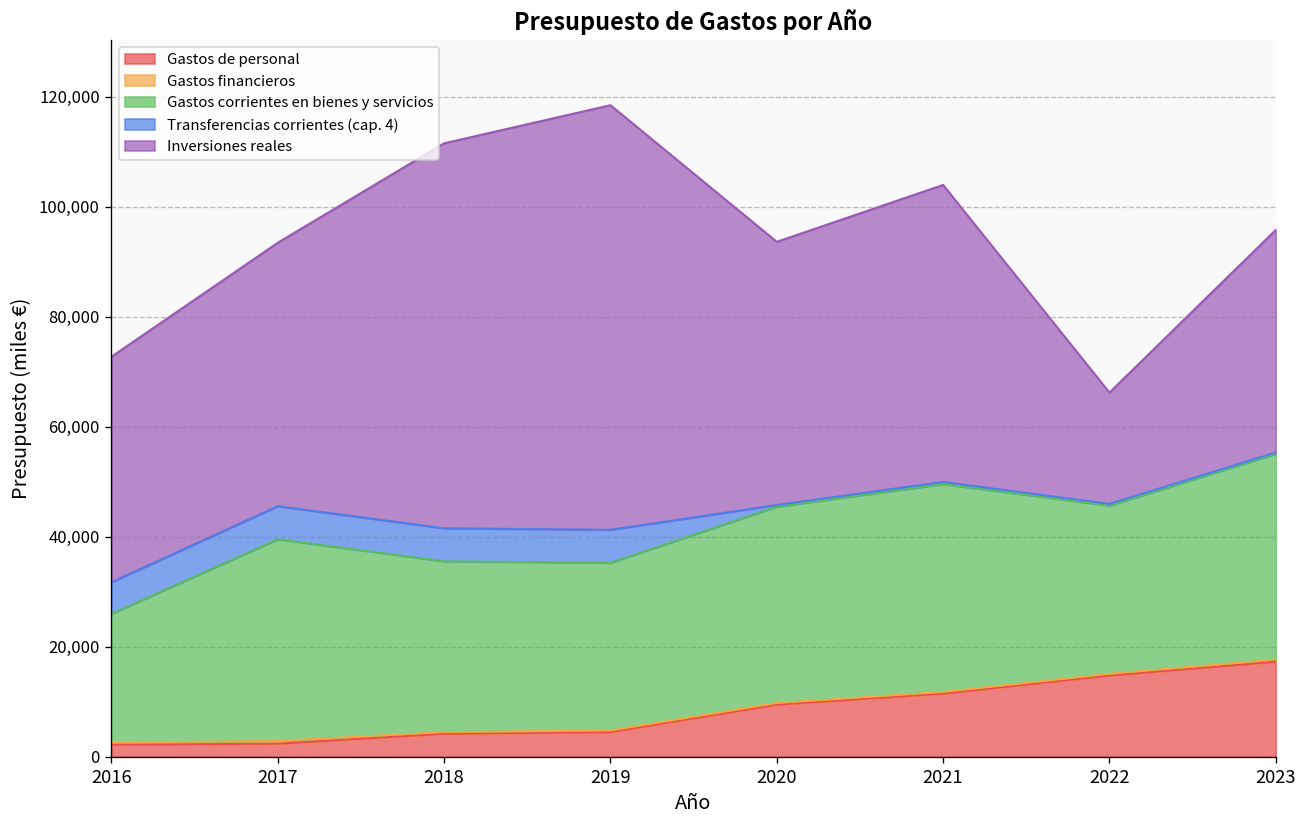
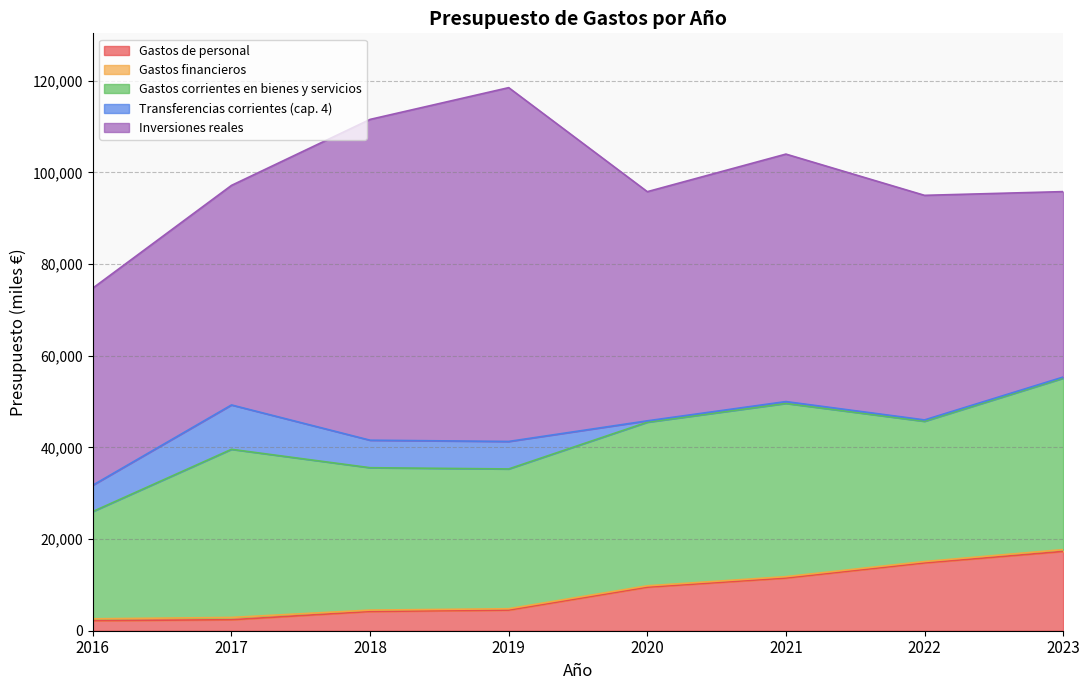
  {
    "Gastos corrientes en bienes y servicios": {
      "2016": "23,000",
      "2017": "37,000",
      "2018": "31,000",
      "2019": "31,000"
    },
    "Transferencias corrientes (cap. 4)": {
      "2016": "6,000",
-     "2017": "6,000",
+     "2017": "10,000",
      "2018": "6,000",
      "2019": "6,000"
    },
    "Inversiones reales": {
-     "2016": "41,000",
+     "2016": "43,000",
      "2017": "48,000",
      "2018": "70,000",
      "2019": "77,000",
-     "2020": "48,000",
+     "2020": "50,000",
      "2021": "54,000",
-     "2022": "20,000",
+     "2022": "49,000",
      "2023": "40,000"
    }
  }
